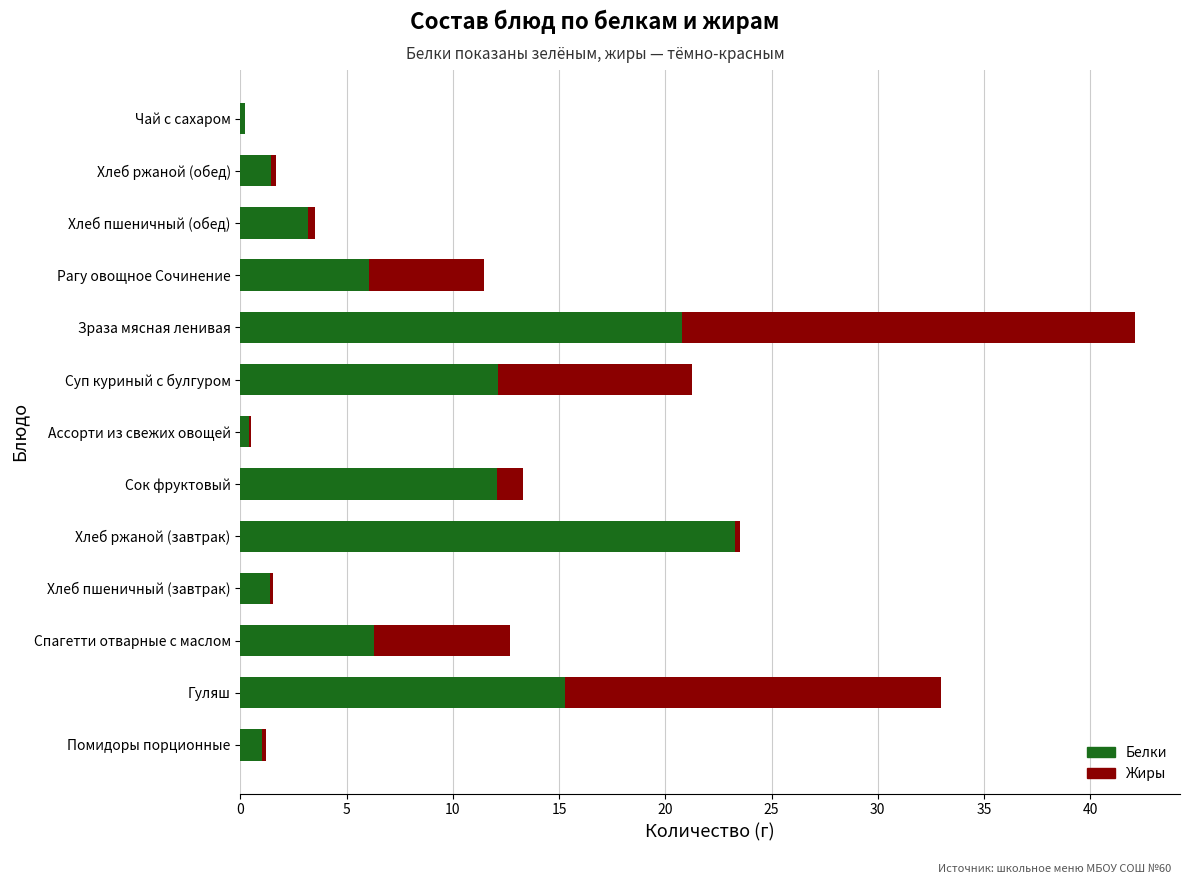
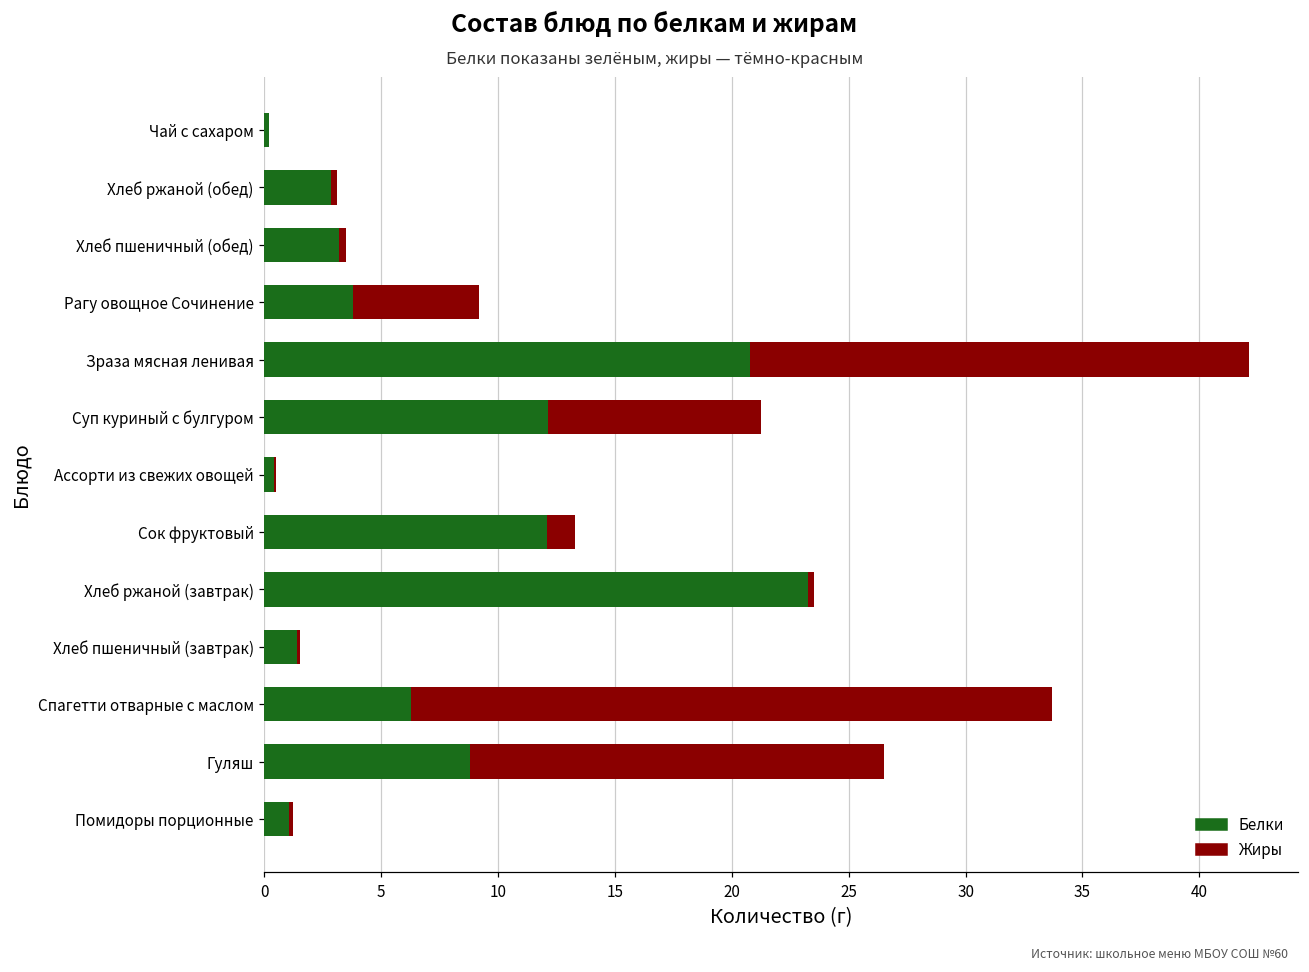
  {
    "Белки": {
      "Чай с сахаром": 0.2,
-     "Хлеб ржаной (обед)": 1.4,
+     "Хлеб ржаной (обед)": 2.8,
      "Хлеб пшеничный (обед)": 3.2,
-     "Рагу овощное Сочинение": 6.1,
+     "Рагу овощное Сочинение": 3.8,
      "Зраза мясная ленивая": 20.8,
      "Суп куриный с булгуром": 12.1,
      "Ассорти из свежих овощей": 0.4,
      "Сок фруктовый": 12.1,
      "Хлеб ржаной (завтрак)": 23.3,
      "Хлеб пшеничный (завтрак)": 1.4,
      "Спагетти отварные с маслом": 6.3,
-     "Гуляш": 15.3,
+     "Гуляш": 8.8,
      "Помидоры порционные": 1.0
    },
    "Жиры": {
      "Чай с сахаром": 0.0,
      "Хлеб ржаной (обед)": 0.3,
      "Хлеб пшеничный (обед)": 0.3,
      "Рагу овощное Сочинение": 5.4,
      "Зраза мясная ленивая": 21.3,
      "Суп куриный с булгуром": 9.1,
      "Сок фруктовый": 1.2,
      "Хлеб ржаной (завтрак)": 0.2,
      "Хлеб пшеничный (завтрак)": 0.1,
-     "Спагетти отварные с маслом": 6.4,
+     "Спагетти отварные с маслом": 27.4,
      "Гуляш": 17.7,
      "Помидоры порционные": 0.2
    }
  }
